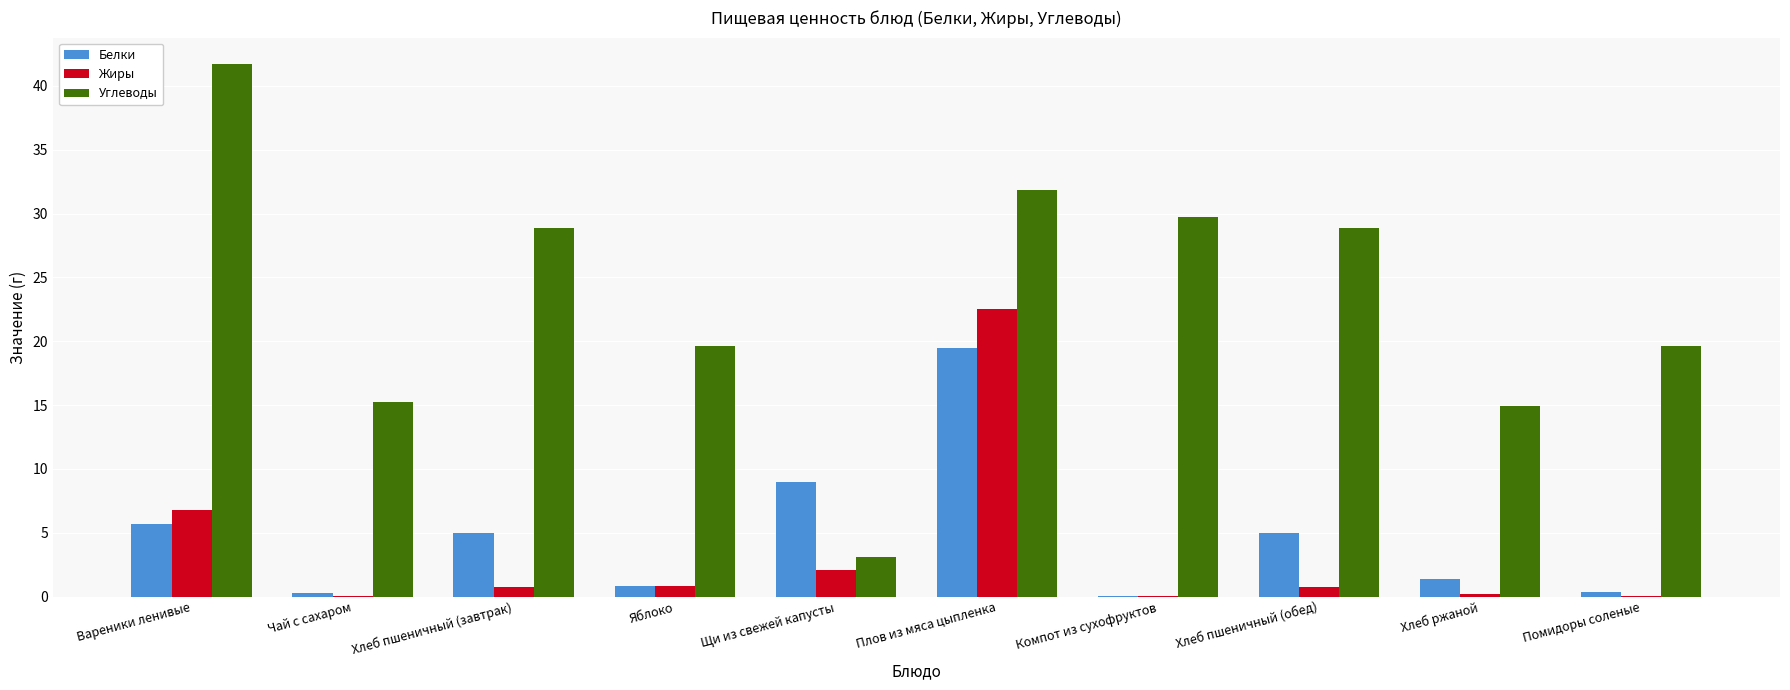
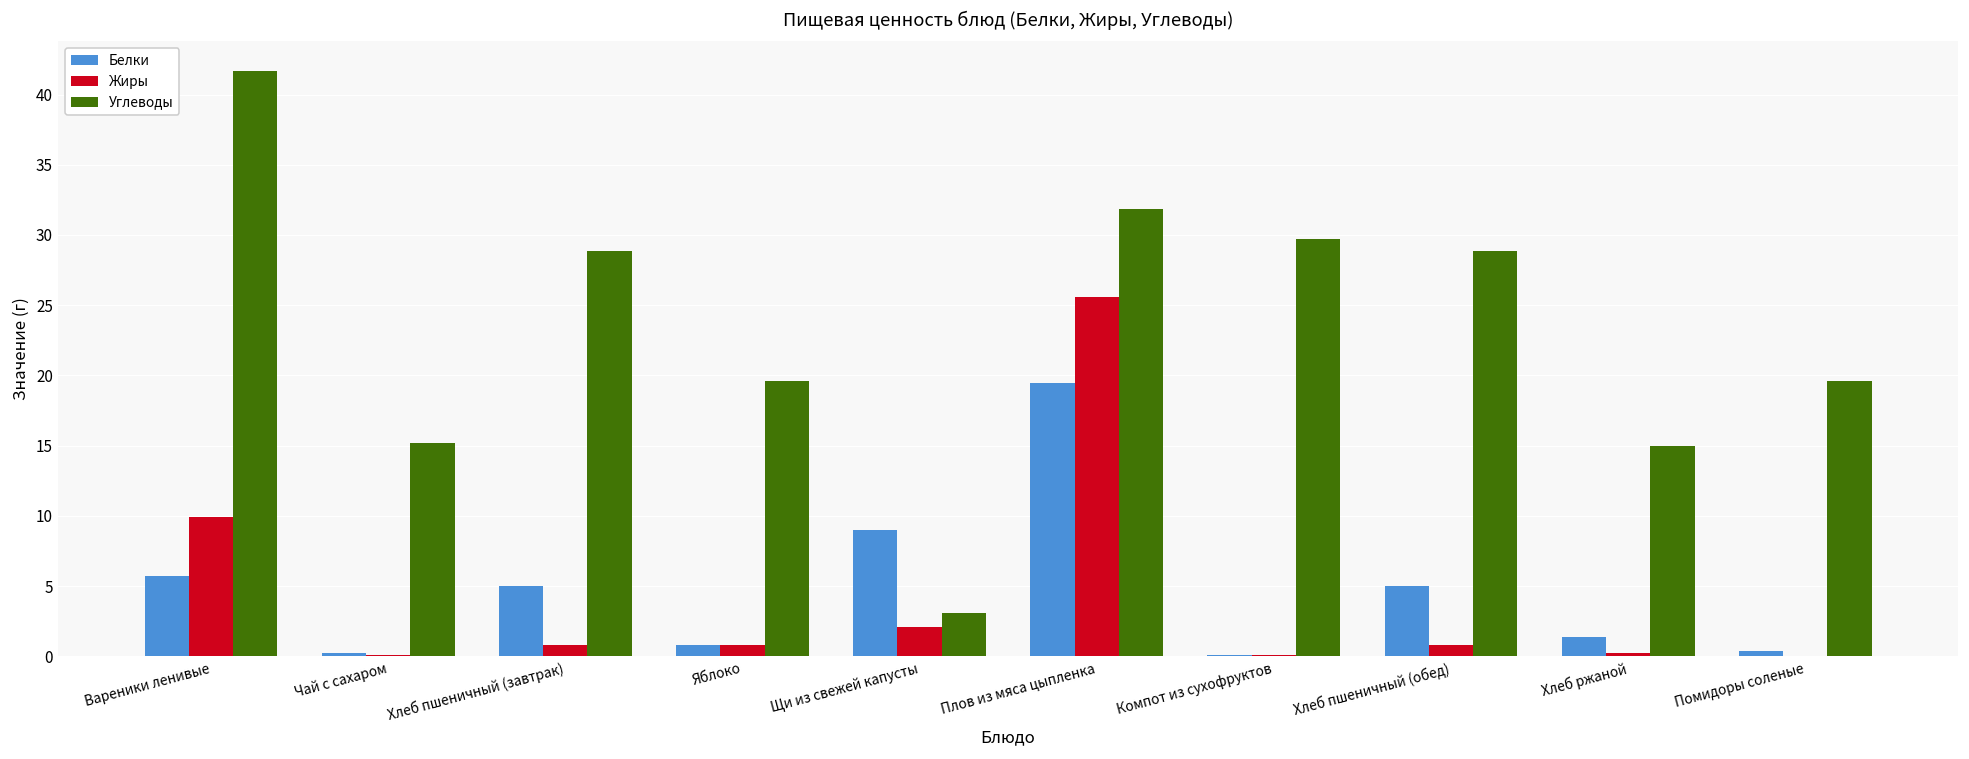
  {
    "Белки": {
      "Вареники ленивые": 5.7,
      "Чай с сахаром": 0.3,
      "Хлеб пшеничный (завтрак)": 5.0,
      "Яблоко": 0.8,
      "Щи из свежей капусты": 9.0,
      "Плов из мяса цыпленка": 19.5,
      "Хлеб пшеничный (обед)": 5.0,
      "Хлеб ржаной": 1.4,
      "Помидоры соленые": 0.4
    },
    "Жиры": {
-     "Вареники ленивые": 6.8,
+     "Вареники ленивые": 9.9,
      "Хлеб пшеничный (завтрак)": 0.8,
      "Яблоко": 0.8,
      "Щи из свежей капусты": 2.1,
-     "Плов из мяса цыпленка": 22.5,
+     "Плов из мяса цыпленка": 25.6,
      "Хлеб пшеничный (обед)": 0.8,
      "Хлеб ржаной": 0.2
    },
    "Углеводы": {
      "Вареники ленивые": 41.7,
      "Чай с сахаром": 15.2,
      "Хлеб пшеничный (завтрак)": 28.9,
      "Яблоко": 19.6,
      "Щи из свежей капусты": 3.1,
      "Плов из мяса цыпленка": 31.9,
      "Компот из сухофруктов": 29.7,
      "Хлеб пшеничный (обед)": 28.9,
      "Хлеб ржаной": 14.9,
      "Помидоры соленые": 19.6
    }
  }
